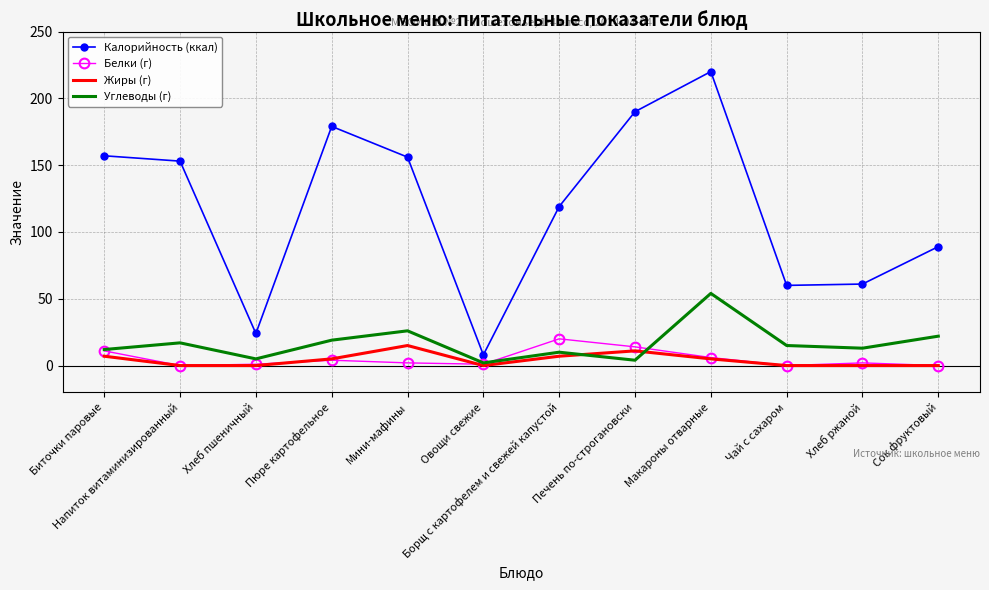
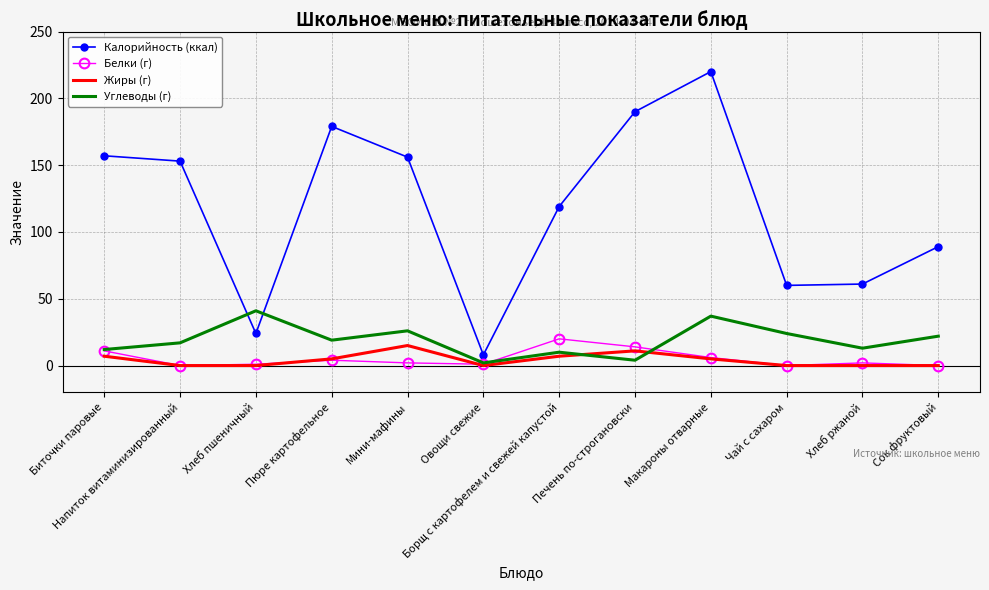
  {
    "Калорийность (ккал)": {
      "Биточки паровые": 157,
      "Напиток витаминизированный": 153,
      "Хлеб пшеничный": 24,
      "Пюре картофельное": 179,
      "Мини-мафины": 156,
      "Овощи свежие": 8,
      "Борщ с картофелем и свежей капустой": 119,
      "Печень по-строгановски": 190,
      "Макароны отварные": 220,
      "Чай с сахаром": 60,
      "Хлеб ржаной": 61,
      "Сок фруктовый": 89
    },
    "Белки (г)": {
      "Мини-мафины": 2,
      "Борщ с картофелем и свежей капустой": 20,
      "Печень по-строгановски": 14,
      "Хлеб ржаной": 2
    },
    "Жиры (г)": {
      "Биточки паровые": 7,
      "Мини-мафины": 15,
      "Борщ с картофелем и свежей капустой": 7,
      "Печень по-строгановски": 11,
      "Хлеб ржаной": 0
    },
    "Углеводы (г)": {
      "Напиток витаминизированный": 17,
-     "Хлеб пшеничный": 5,
+     "Хлеб пшеничный": 41,
      "Пюре картофельное": 19,
      "Мини-мафины": 26,
      "Борщ с картофелем и свежей капустой": 10,
      "Печень по-строгановски": 4,
-     "Макароны отварные": 54,
-     "Чай с сахаром": 15,
+     "Макароны отварные": 37,
+     "Чай с сахаром": 24,
      "Хлеб ржаной": 13,
      "Сок фруктовый": 22
    }
  }
